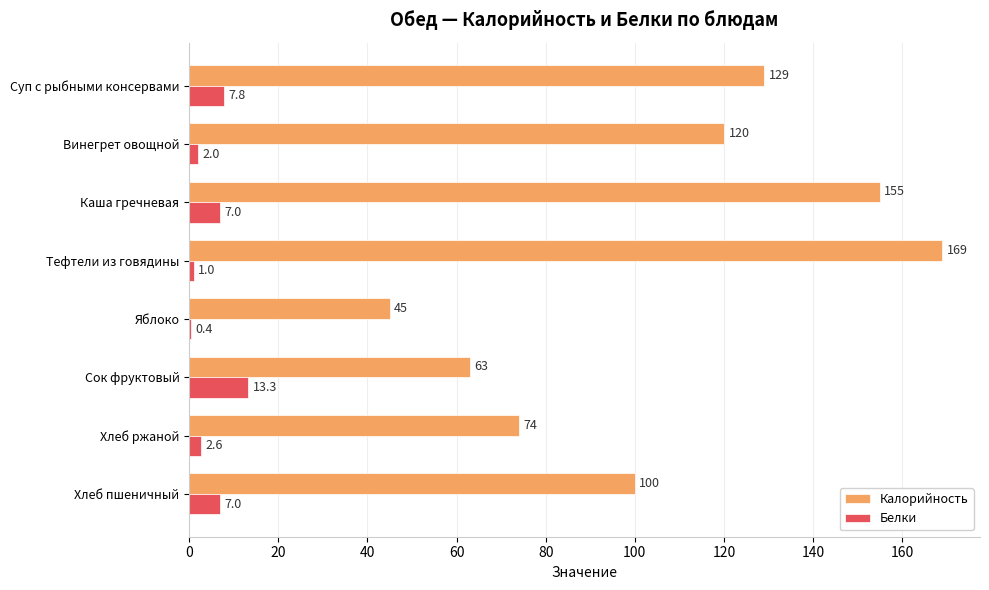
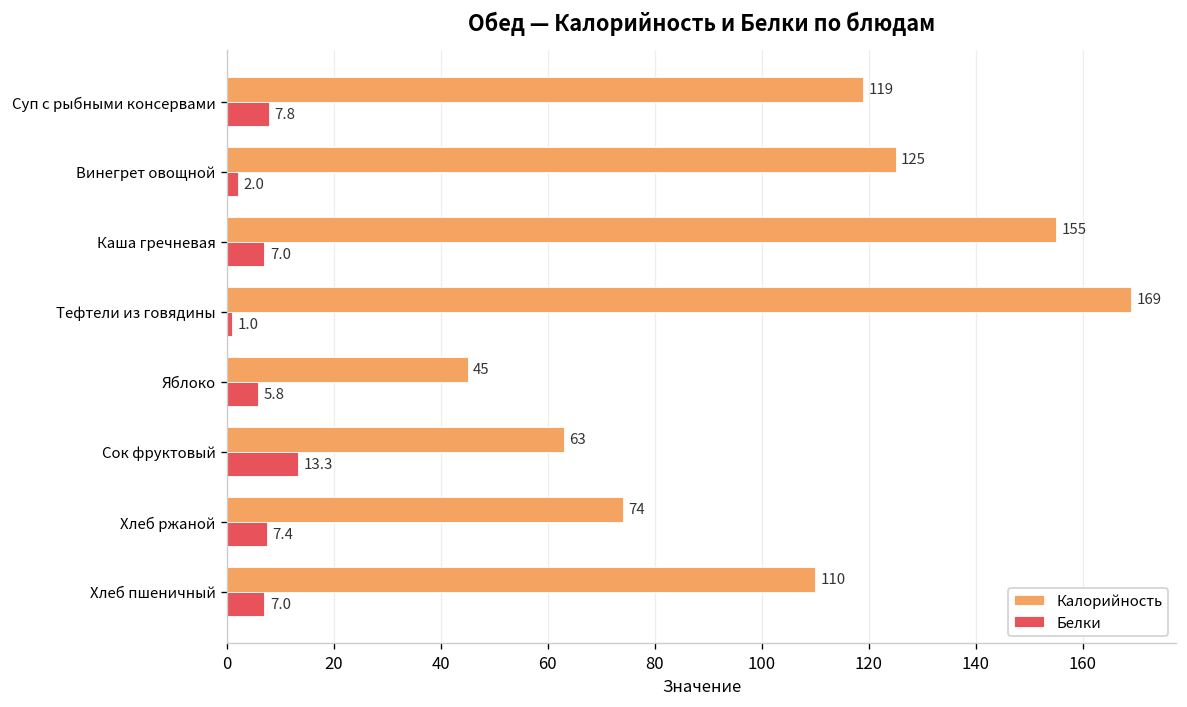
  {
    "Калорийность": {
-     "Суп с рыбными консервами": 129,
-     "Винегрет овощной": 120,
+     "Суп с рыбными консервами": 119,
+     "Винегрет овощной": 125,
      "Каша гречневая": 155,
      "Тефтели из говядины": 169,
      "Яблоко": 45,
      "Сок фруктовый": 63,
      "Хлеб ржаной": 74,
-     "Хлеб пшеничный": 100
+     "Хлеб пшеничный": 110
    },
    "Белки": {
      "Суп с рыбными консервами": 7.8,
      "Винегрет овощной": 2.0,
      "Каша гречневая": 7.0,
      "Тефтели из говядины": 1.0,
-     "Яблоко": 0.4,
+     "Яблоко": 5.8,
      "Сок фруктовый": 13.3,
-     "Хлеб ржаной": 2.6,
+     "Хлеб ржаной": 7.4,
      "Хлеб пшеничный": 7.0
    }
  }
